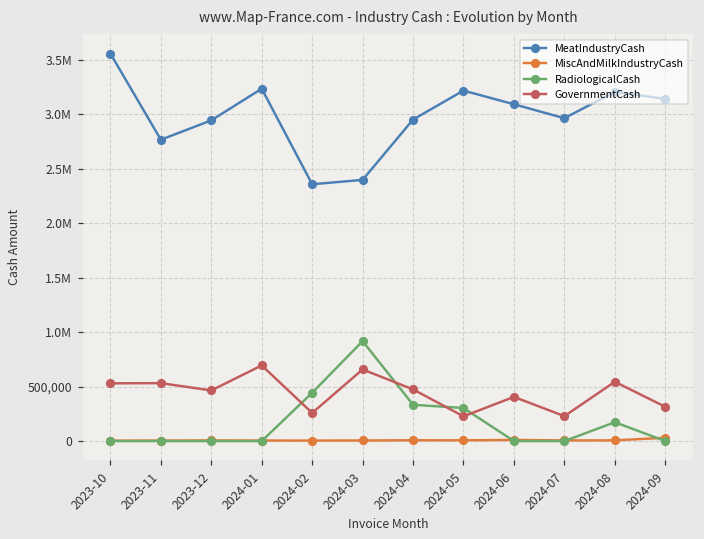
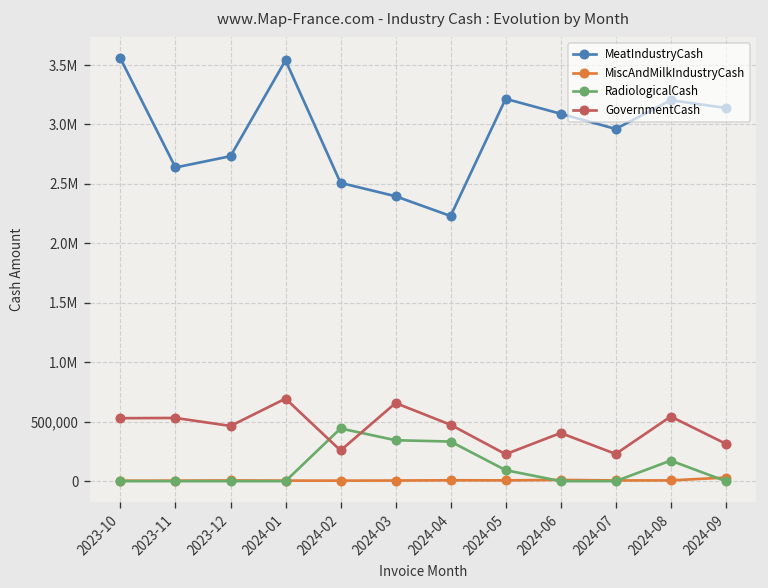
  {
    "MeatIndustryCash": {
      "2023-10": "3,600,000",
-     "2023-11": "2,800,000",
-     "2023-12": "2,900,000",
-     "2024-01": "3,200,000",
-     "2024-02": "2,400,000",
+     "2023-11": "2,600,000",
+     "2023-12": "2,700,000",
+     "2024-01": "3,500,000",
+     "2024-02": "2,500,000",
      "2024-03": "2,400,000",
-     "2024-04": "2,900,000",
+     "2024-04": "2,200,000",
      "2024-05": "3,200,000",
      "2024-06": "3,100,000",
      "2024-07": "3,000,000"
    },
    "RadiologicalCash": {
      "2024-02": "400,000",
-     "2024-03": "900,000",
+     "2024-03": "300,000",
      "2024-04": "300,000",
-     "2024-05": "300,000",
+     "2024-05": "100,000",
      "2024-08": "200,000",
      "2024-09": "0"
    }
  }
